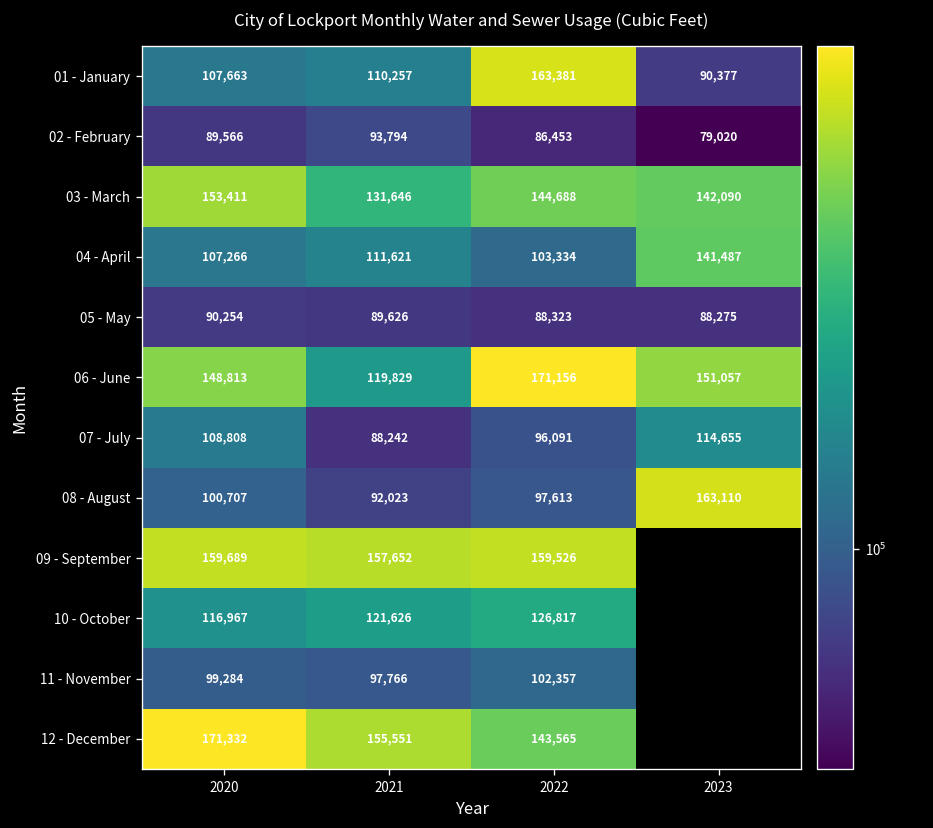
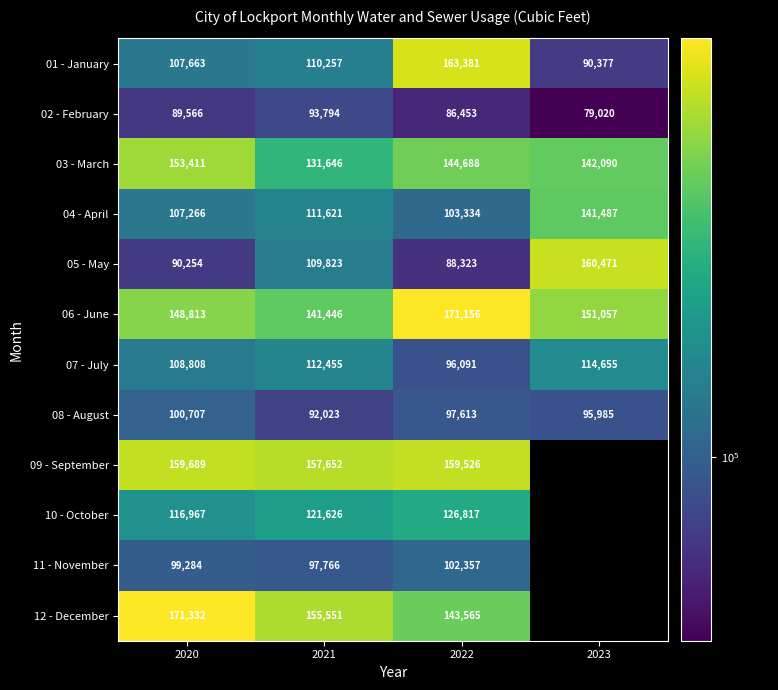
  {
    "01 - January": {
      "2020": "107,663",
      "2021": "110,257",
      "2022": "163,381",
      "2023": "90,377"
    },
    "02 - February": {
      "2020": "89,566",
      "2021": "93,794",
      "2022": "86,453",
      "2023": "79,020"
    },
    "03 - March": {
      "2020": "153,411",
      "2021": "131,646",
      "2022": "144,688",
      "2023": "142,090"
    },
    "04 - April": {
      "2020": "107,266",
      "2021": "111,621",
      "2022": "103,334",
      "2023": "141,487"
    },
    "05 - May": {
      "2020": "90,254",
-     "2021": "89,626",
+     "2021": "109,823",
      "2022": "88,323",
-     "2023": "88,275"
+     "2023": "160,471"
    },
    "06 - June": {
      "2020": "148,813",
-     "2021": "119,829",
+     "2021": "141,446",
      "2022": "171,156",
      "2023": "151,057"
    },
    "07 - July": {
      "2020": "108,808",
-     "2021": "88,242",
+     "2021": "112,455",
      "2022": "96,091",
      "2023": "114,655"
    },
    "08 - August": {
      "2020": "100,707",
      "2021": "92,023",
      "2022": "97,613",
-     "2023": "163,110"
+     "2023": "95,985"
    },
    "09 - September": {
      "2020": "159,689",
      "2021": "157,652",
      "2022": "159,526"
    },
    "10 - October": {
      "2020": "116,967",
      "2021": "121,626",
      "2022": "126,817"
    },
    "11 - November": {
      "2020": "99,284",
      "2021": "97,766",
      "2022": "102,357"
    },
    "12 - December": {
      "2020": "171,332",
      "2021": "155,551",
      "2022": "143,565"
    }
  }
